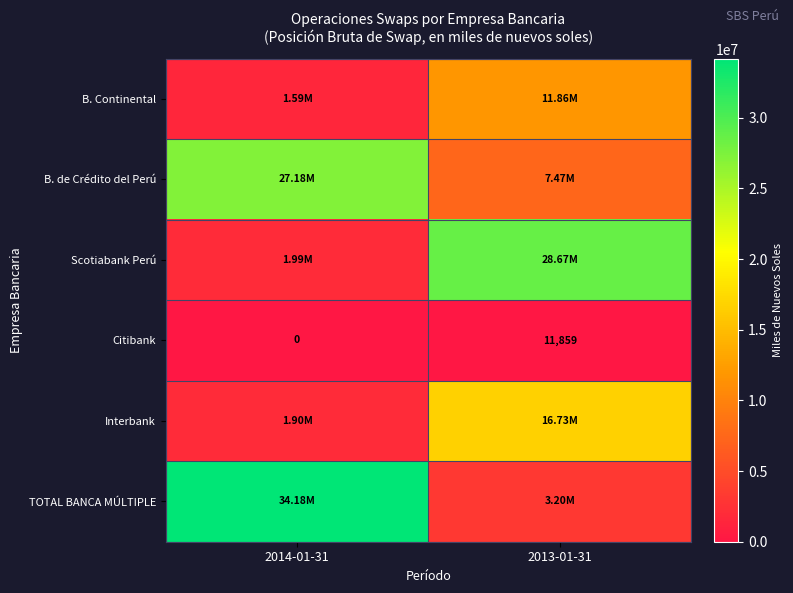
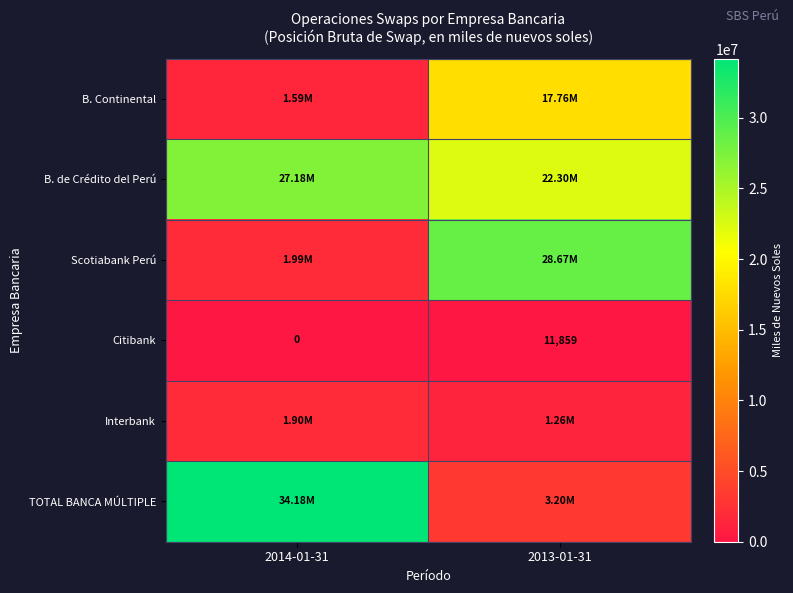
  {
    "B. Continental": {
      "2014-01-31": "1.59M",
-     "2013-01-31": "11.86M"
+     "2013-01-31": "17.76M"
    },
    "B. de Crédito del Perú": {
      "2014-01-31": "27.18M",
-     "2013-01-31": "7.47M"
+     "2013-01-31": "22.30M"
    },
    "Scotiabank Perú": {
      "2014-01-31": "1.99M",
      "2013-01-31": "28.67M"
    },
    "Citibank": {
      "2014-01-31": "0",
      "2013-01-31": "11,859"
    },
    "Interbank": {
      "2014-01-31": "1.90M",
-     "2013-01-31": "16.73M"
+     "2013-01-31": "1.26M"
    },
    "TOTAL BANCA MÚLTIPLE": {
      "2014-01-31": "34.18M",
      "2013-01-31": "3.20M"
    }
  }
